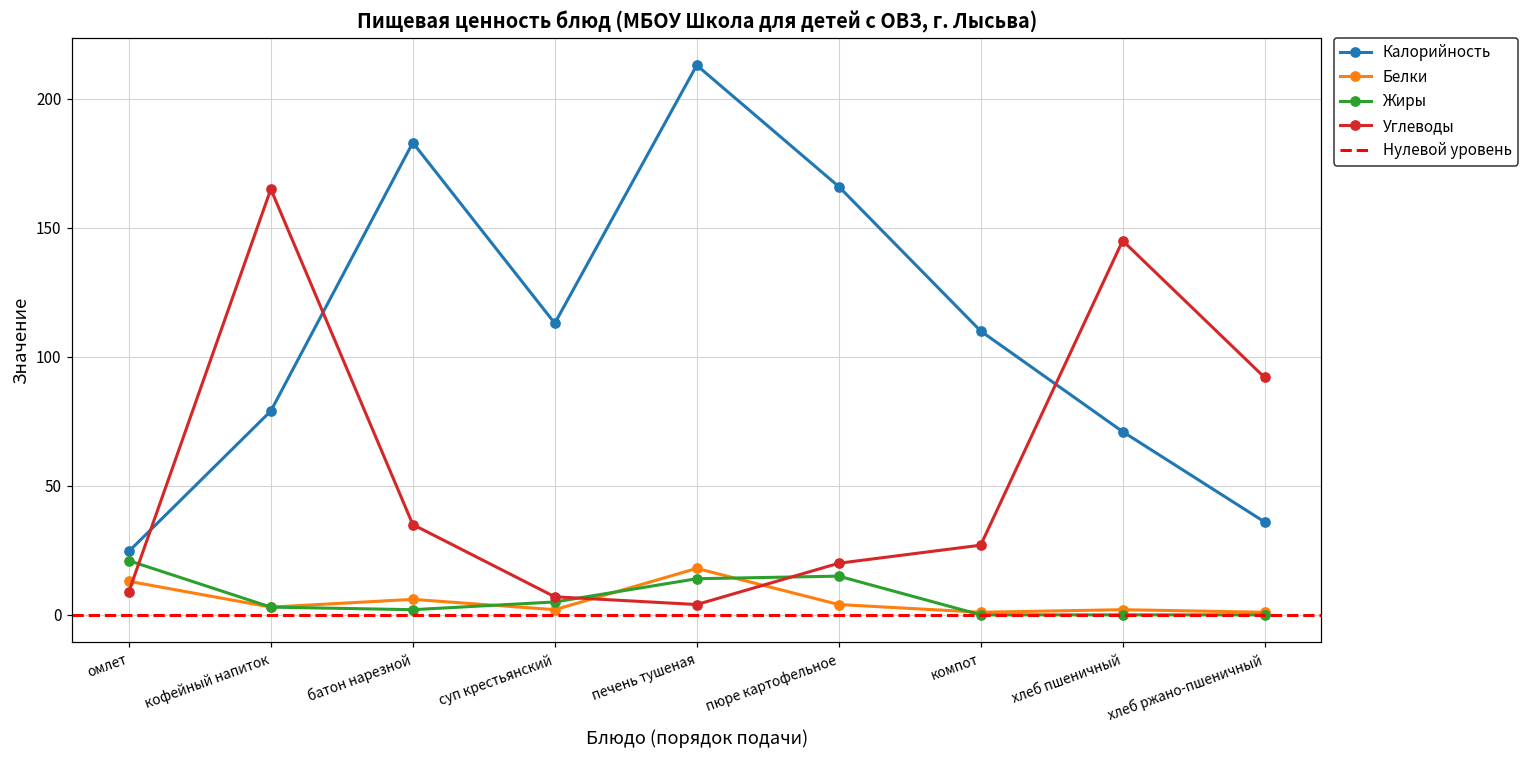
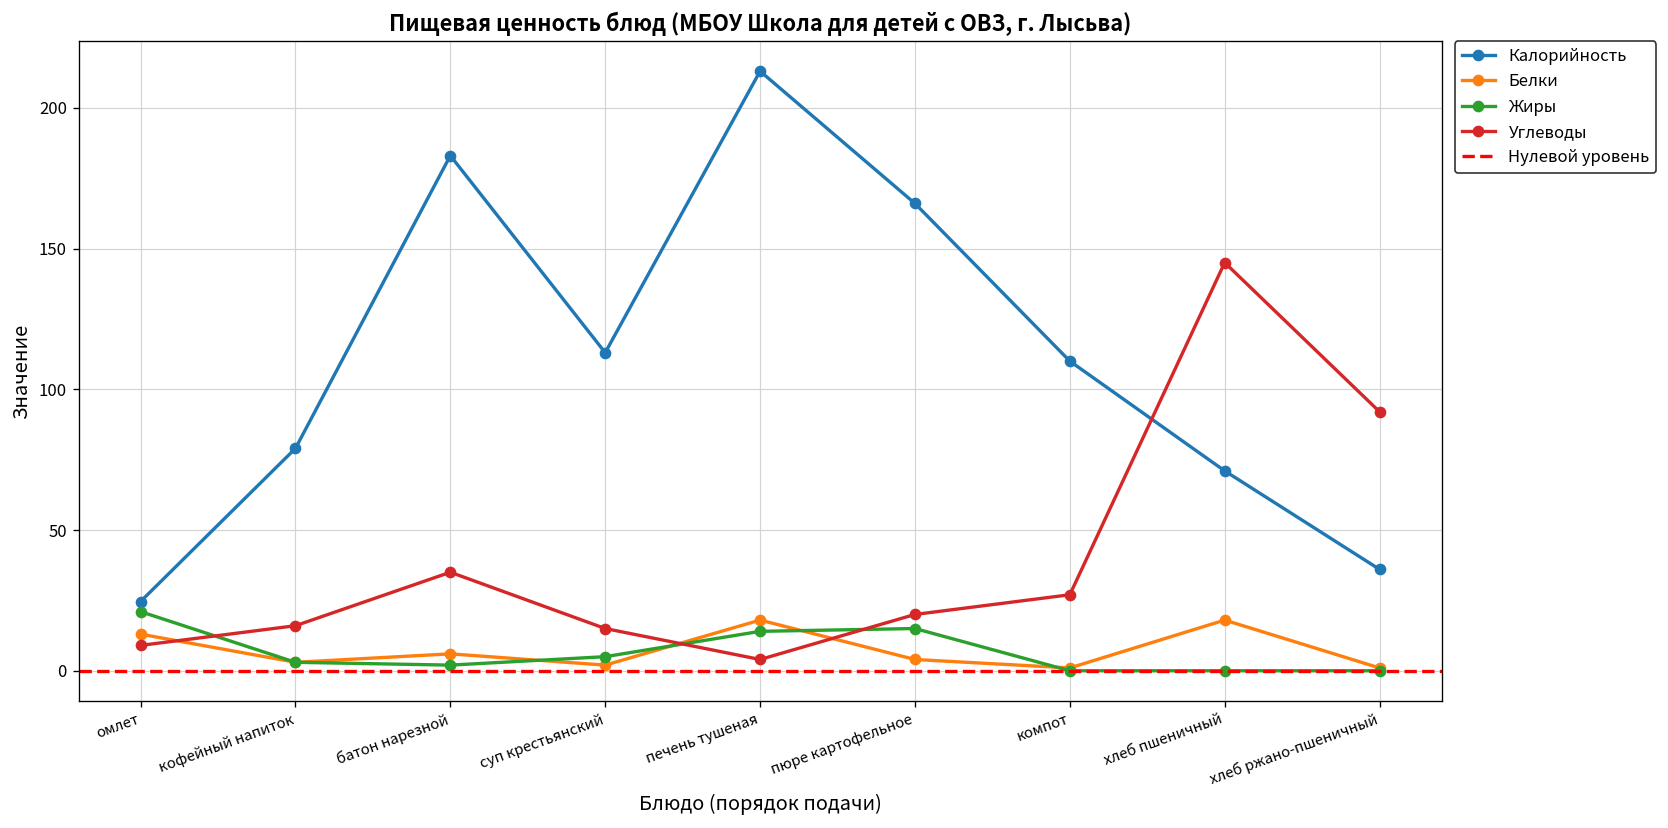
  {
    "Калорийность": {
      "омлет": 25,
      "кофейный напиток": 79,
      "батон нарезной": 183,
      "суп крестьянский": 113,
      "печень тушеная": 213,
      "пюре картофельное": 166,
      "компот": 110,
      "хлеб пшеничный": 71,
      "хлеб ржано-пшеничный": 36
    },
    "Белки": {
      "омлет": 13,
      "батон нарезной": 6,
      "суп крестьянский": 2,
      "печень тушеная": 18,
      "пюре картофельное": 4,
-     "хлеб пшеничный": 2
+     "хлеб пшеничный": 18
    },
    "Жиры": {
      "омлет": 21,
      "батон нарезной": 2,
      "суп крестьянский": 5,
      "печень тушеная": 14,
      "пюре картофельное": 15,
      "хлеб пшеничный": 0
    },
    "Углеводы": {
      "омлет": 9,
-     "кофейный напиток": 165,
+     "кофейный напиток": 16,
      "батон нарезной": 35,
-     "суп крестьянский": 7,
+     "суп крестьянский": 15,
      "печень тушеная": 4,
      "пюре картофельное": 20,
      "компот": 27,
      "хлеб пшеничный": 145,
      "хлеб ржано-пшеничный": 92
    }
  }
